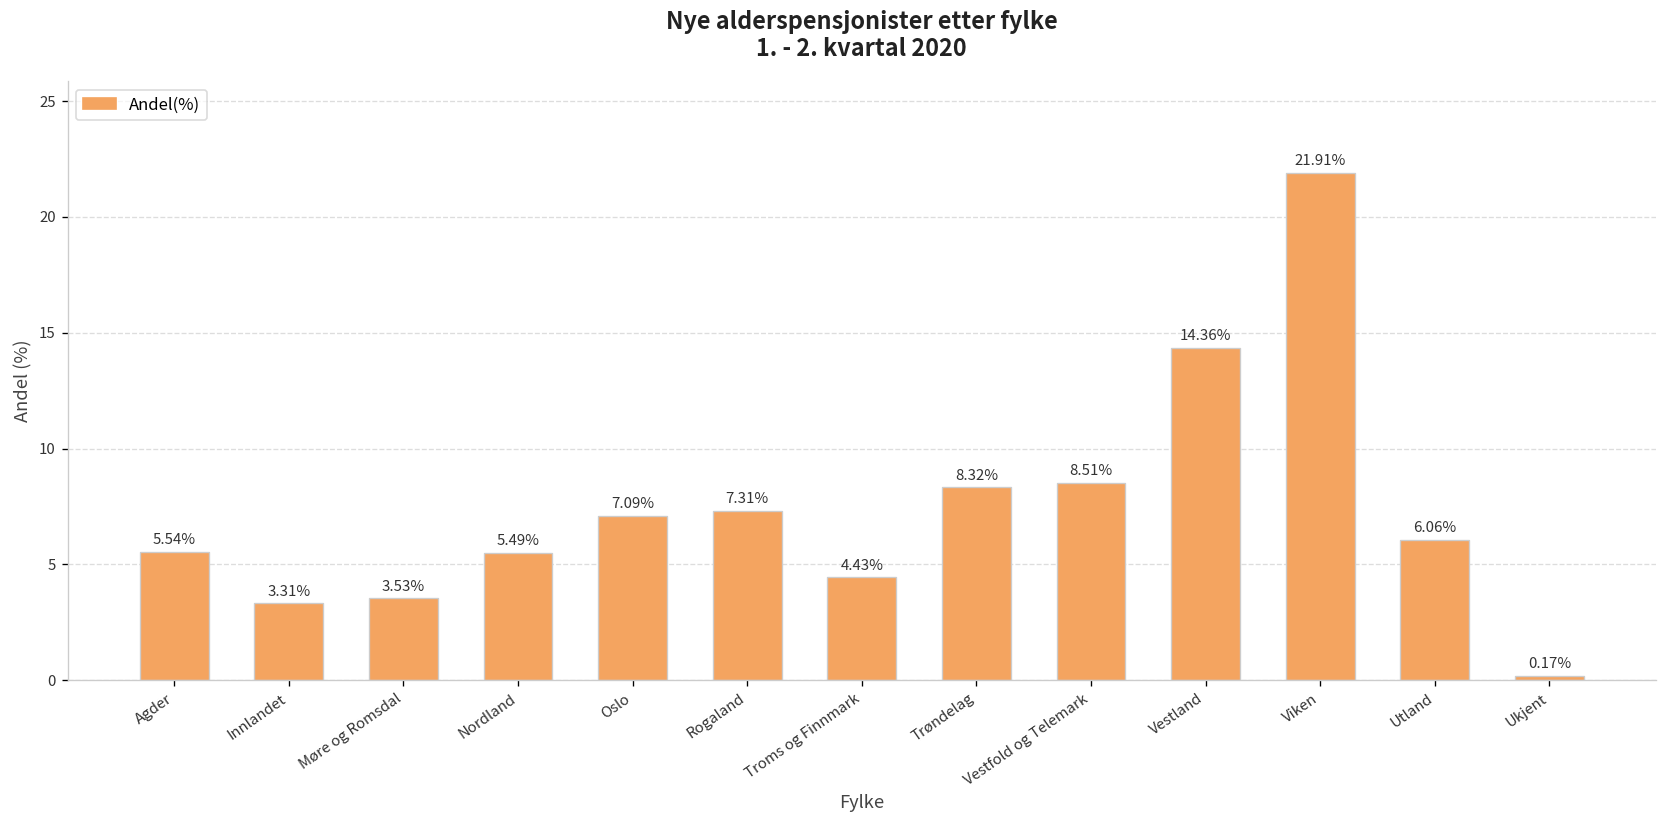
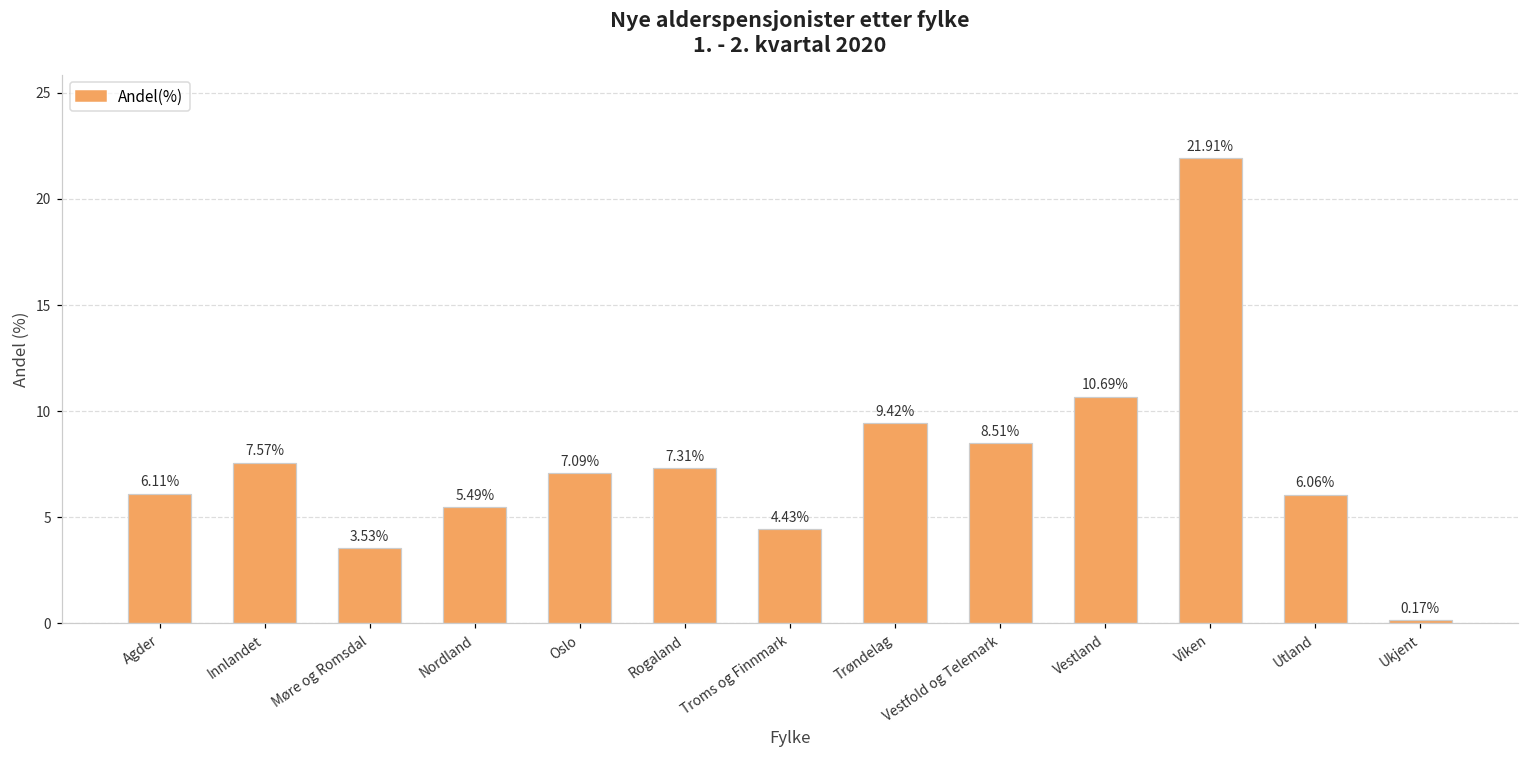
  {
-   "Agder": "5.54%",
-   "Innlandet": "3.31%",
+   "Agder": "6.11%",
+   "Innlandet": "7.57%",
    "Møre og Romsdal": "3.53%",
    "Nordland": "5.49%",
    "Oslo": "7.09%",
    "Rogaland": "7.31%",
    "Troms og Finnmark": "4.43%",
-   "Trøndelag": "8.32%",
+   "Trøndelag": "9.42%",
    "Vestfold og Telemark": "8.51%",
-   "Vestland": "14.36%",
+   "Vestland": "10.69%",
    "Viken": "21.91%",
    "Utland": "6.06%",
    "Ukjent": "0.17%"
  }
